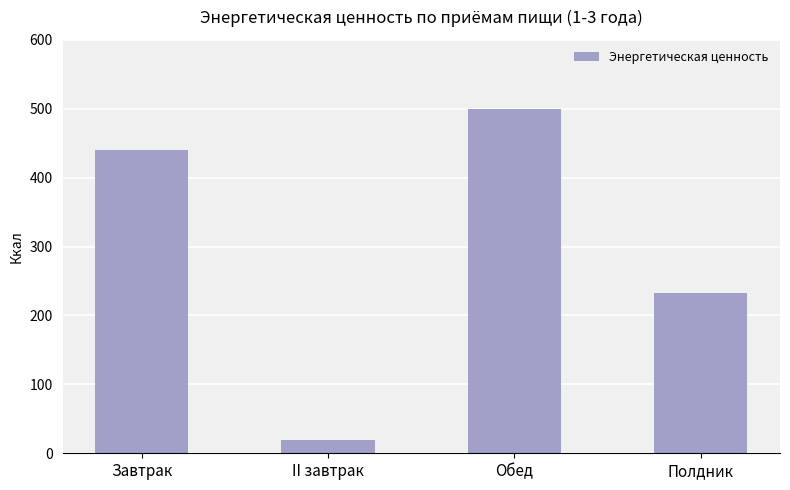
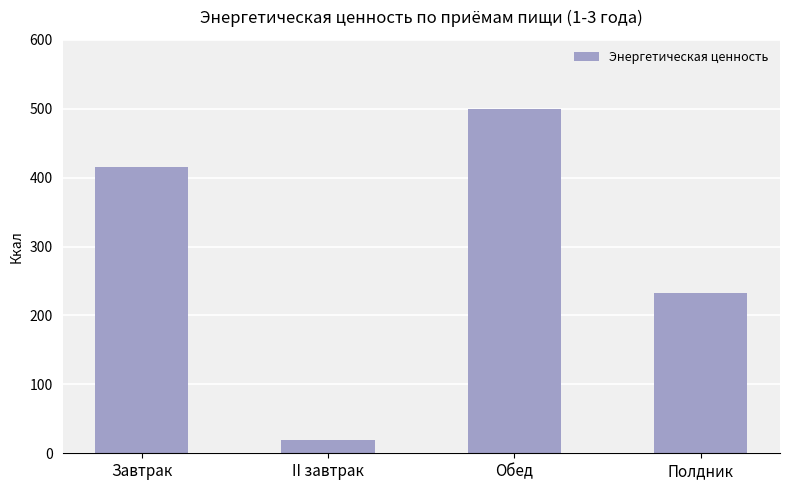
  {
-   "Завтрак": 440,
+   "Завтрак": 420,
    "II завтрак": 20,
    "Обед": 500,
    "Полдник": 230
  }
